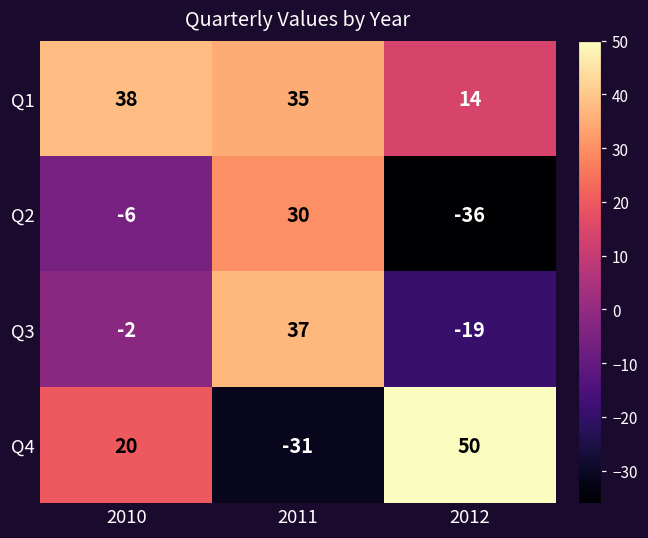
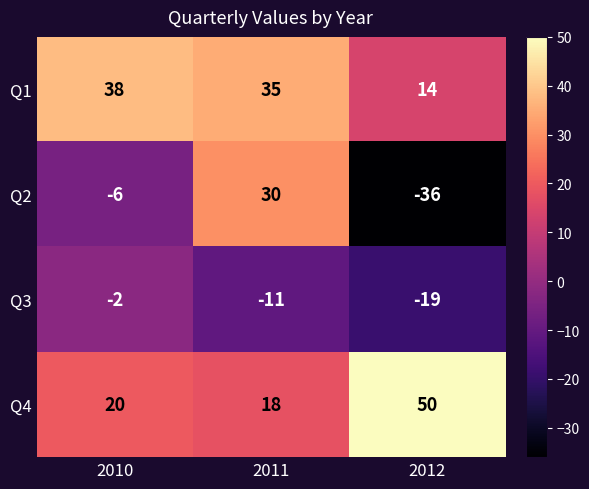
  {
    "Q1": {
      "2010": 38,
      "2011": 35,
      "2012": 14
    },
    "Q2": {
      "2010": -6,
      "2011": 30,
      "2012": -36
    },
    "Q3": {
      "2010": -2,
-     "2011": 37,
+     "2011": -11,
      "2012": -19
    },
    "Q4": {
      "2010": 20,
-     "2011": -31,
+     "2011": 18,
      "2012": 50
    }
  }
